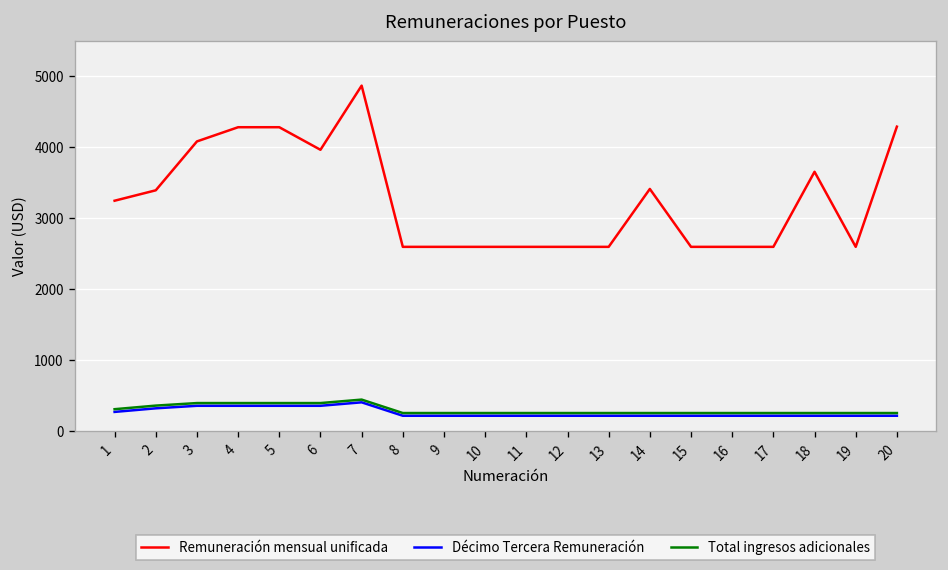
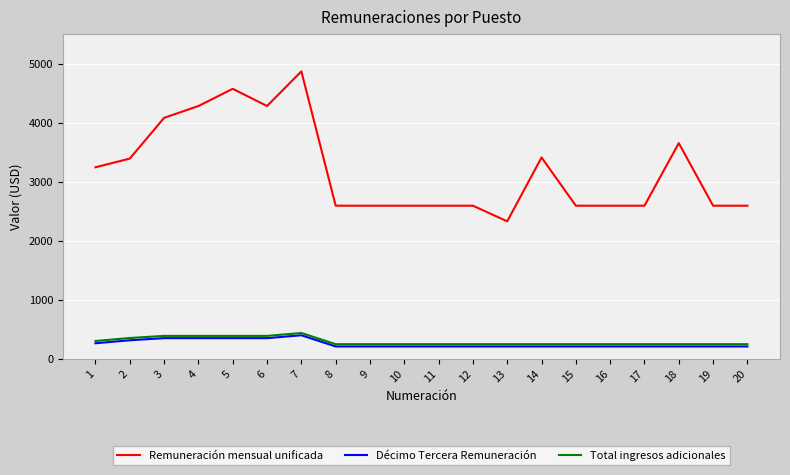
  {
    "Remuneración mensual unificada": {
      "1": 3200,
      "2": 3400,
      "3": 4100,
      "4": 4300,
-     "5": 4300,
-     "6": 4000,
+     "5": 4600,
+     "6": 4300,
      "7": 4900,
      "8": 2600,
      "9": 2600,
      "10": 2600,
      "11": 2600,
      "12": 2600,
-     "13": 2600,
+     "13": 2300,
      "14": 3400,
      "15": 2600,
      "16": 2600,
      "17": 2600,
      "18": 3700,
      "19": 2600,
-     "20": 4300
+     "20": 2600
    }
  }
